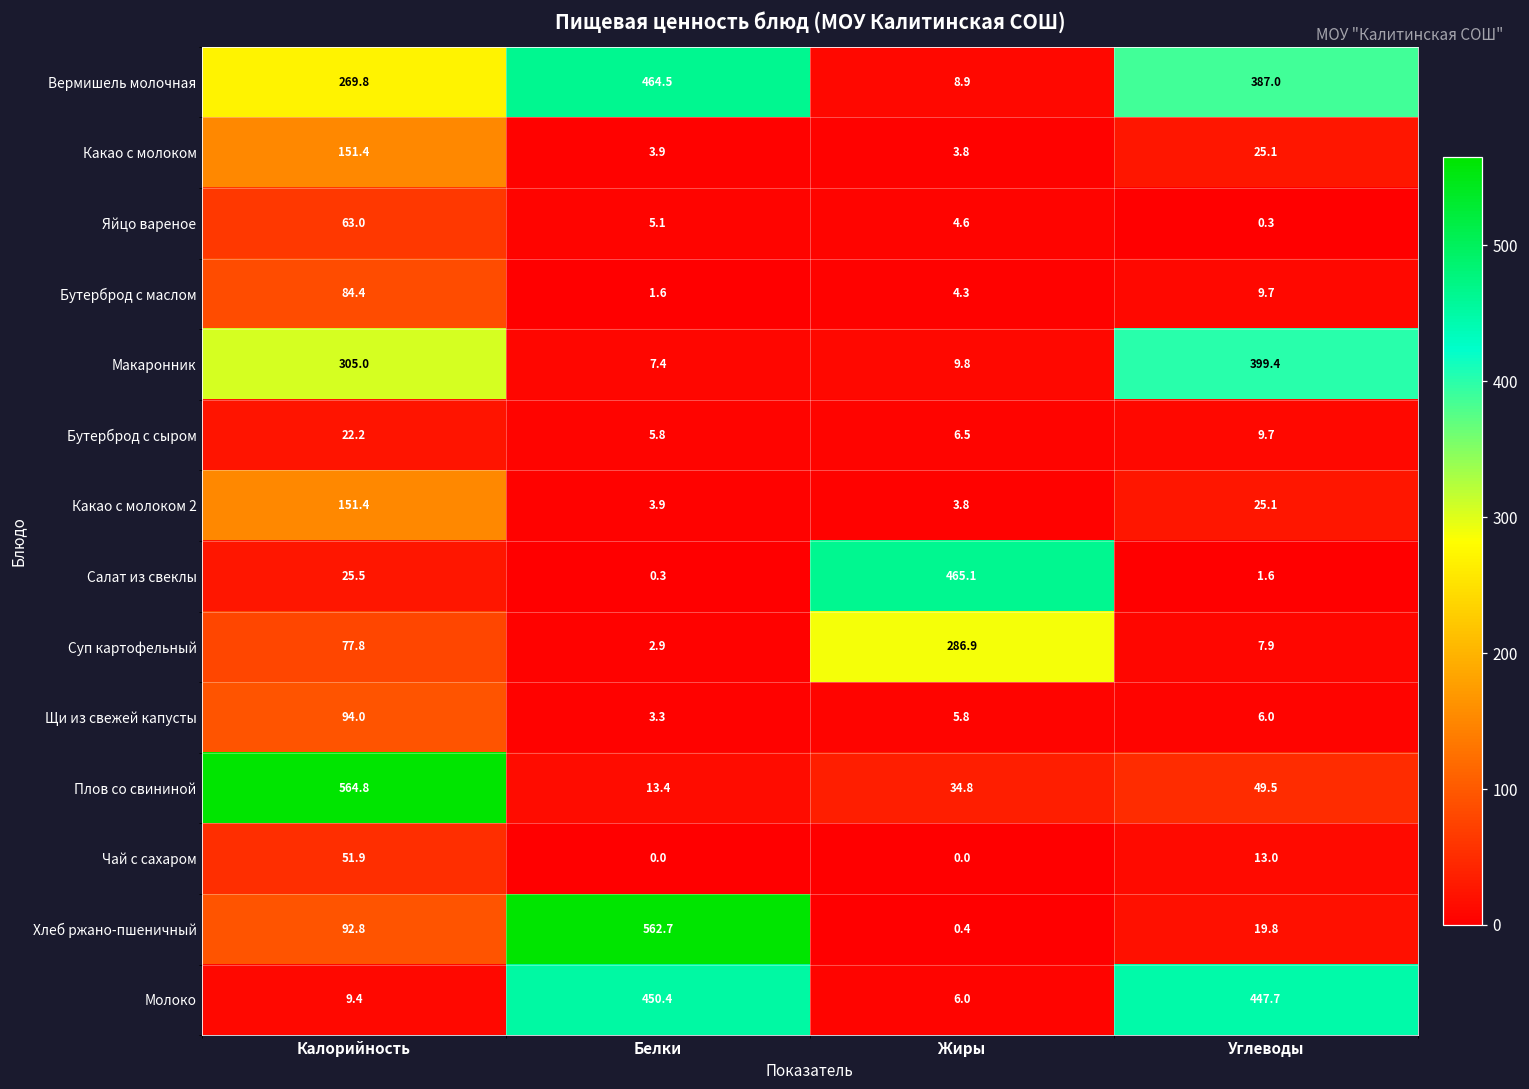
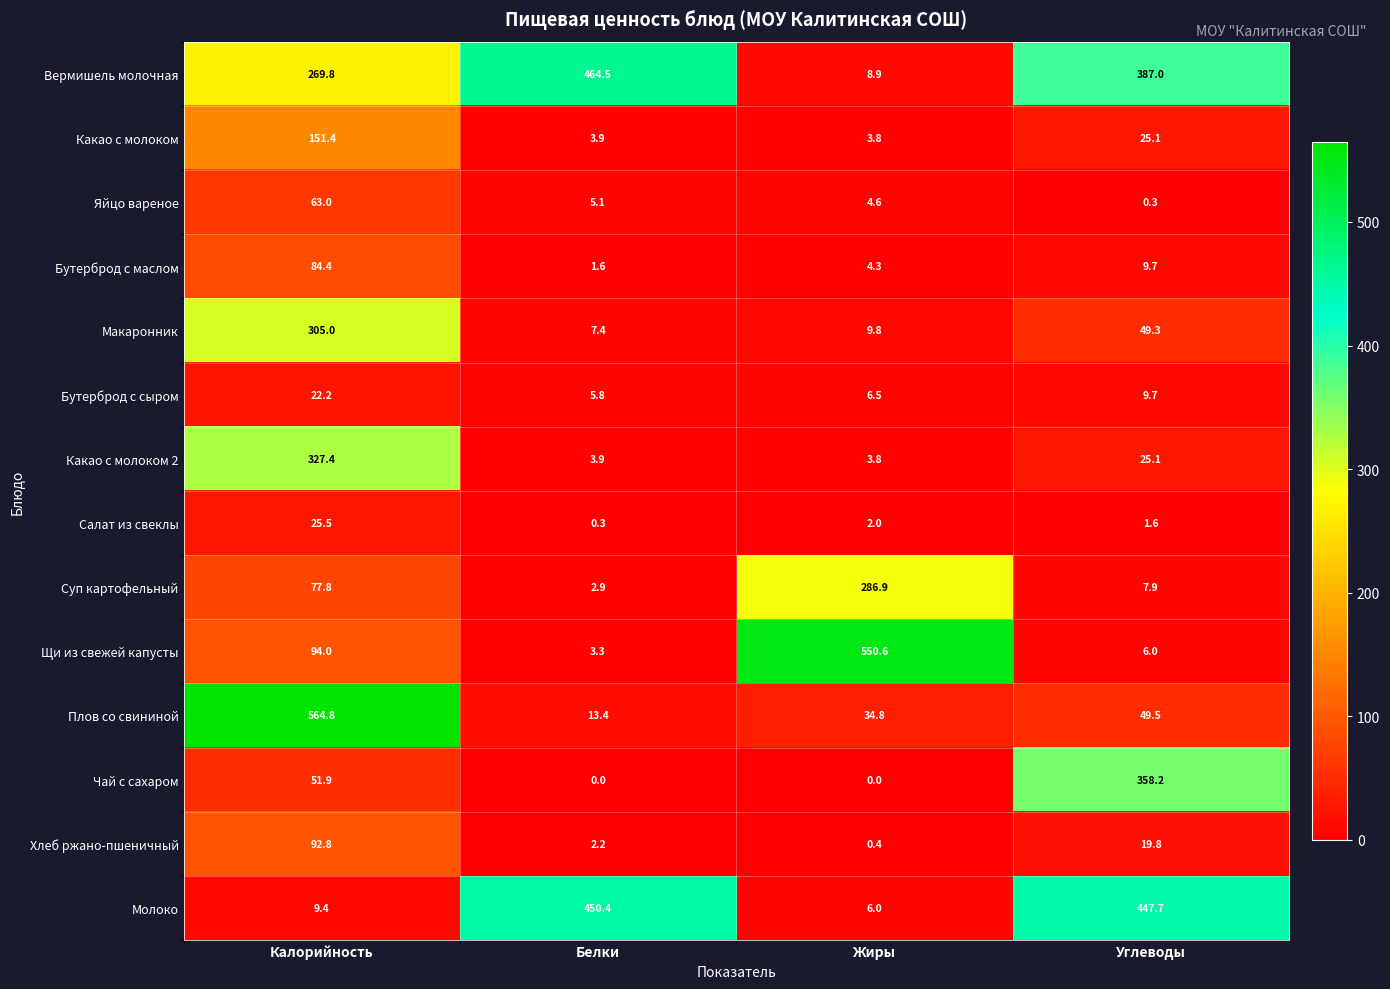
  {
    "Вермишель молочная": {
      "Калорийность": 269.8,
      "Белки": 464.5,
      "Жиры": 8.9,
      "Углеводы": 387.0
    },
    "Какао с молоком": {
      "Калорийность": 151.4,
      "Белки": 3.9,
      "Жиры": 3.8,
      "Углеводы": 25.1
    },
    "Яйцо вареное": {
      "Калорийность": 63.0,
      "Белки": 5.1,
      "Жиры": 4.6,
      "Углеводы": 0.3
    },
    "Бутерброд с маслом": {
      "Калорийность": 84.4,
      "Белки": 1.6,
      "Жиры": 4.3,
      "Углеводы": 9.7
    },
    "Макаронник": {
      "Калорийность": 305.0,
      "Белки": 7.4,
      "Жиры": 9.8,
-     "Углеводы": 399.4
+     "Углеводы": 49.3
    },
    "Бутерброд с сыром": {
      "Калорийность": 22.2,
      "Белки": 5.8,
      "Жиры": 6.5,
      "Углеводы": 9.7
    },
    "Какао с молоком 2": {
-     "Калорийность": 151.4,
+     "Калорийность": 327.4,
      "Белки": 3.9,
      "Жиры": 3.8,
      "Углеводы": 25.1
    },
    "Салат из свеклы": {
      "Калорийность": 25.5,
      "Белки": 0.3,
-     "Жиры": 465.1,
+     "Жиры": 2.0,
      "Углеводы": 1.6
    },
    "Суп картофельный": {
      "Калорийность": 77.8,
      "Белки": 2.9,
      "Жиры": 286.9,
      "Углеводы": 7.9
    },
    "Щи из свежей капусты": {
      "Калорийность": 94.0,
      "Белки": 3.3,
-     "Жиры": 5.8,
+     "Жиры": 550.6,
      "Углеводы": 6.0
    },
    "Плов со свининой": {
      "Калорийность": 564.8,
      "Белки": 13.4,
      "Жиры": 34.8,
      "Углеводы": 49.5
    },
    "Чай с сахаром": {
      "Калорийность": 51.9,
      "Белки": 0.0,
      "Жиры": 0.0,
-     "Углеводы": 13.0
+     "Углеводы": 358.2
    },
    "Хлеб ржано-пшеничный": {
      "Калорийность": 92.8,
-     "Белки": 562.7,
+     "Белки": 2.2,
      "Жиры": 0.4,
      "Углеводы": 19.8
    },
    "Молоко": {
      "Калорийность": 9.4,
      "Белки": 450.4,
      "Жиры": 6.0,
      "Углеводы": 447.7
    }
  }
